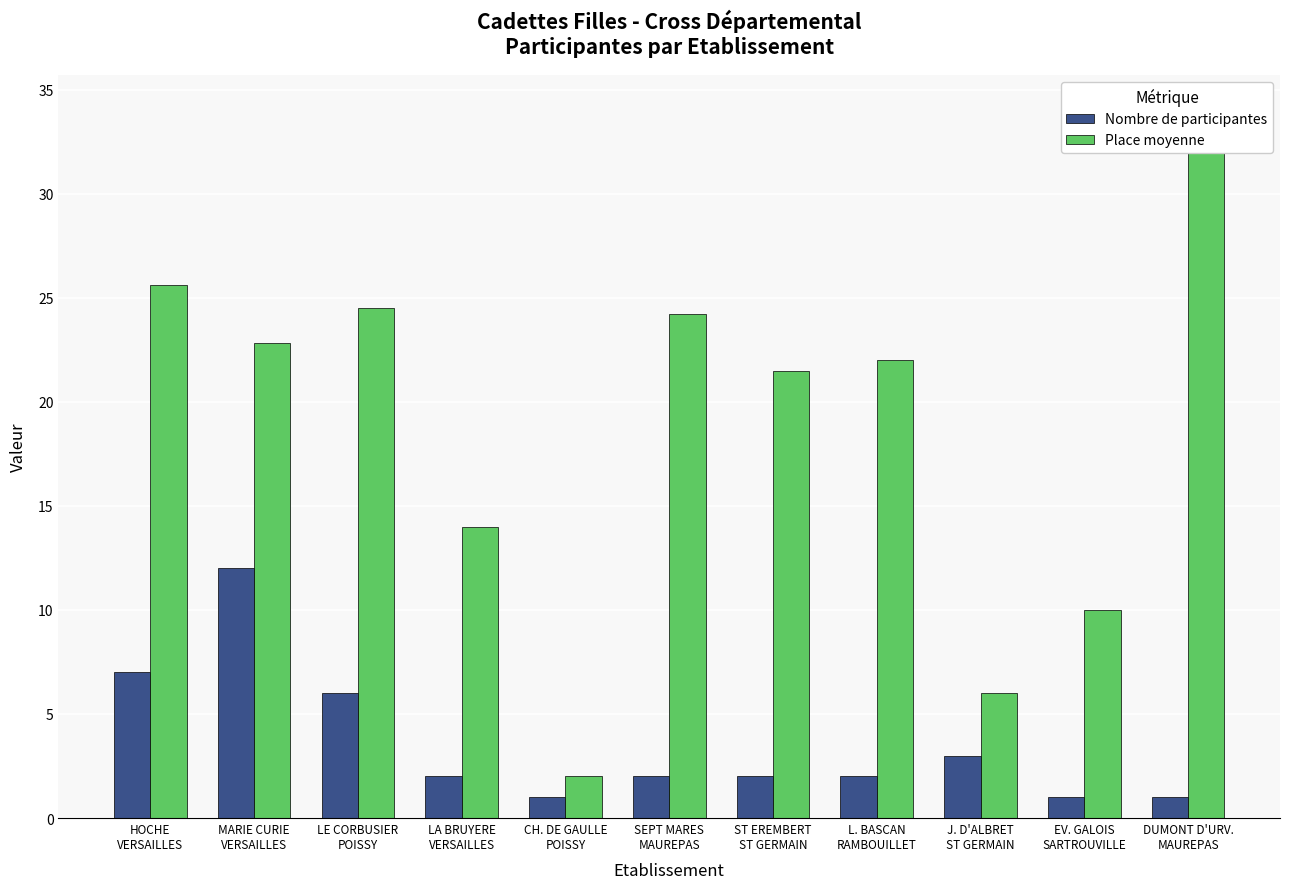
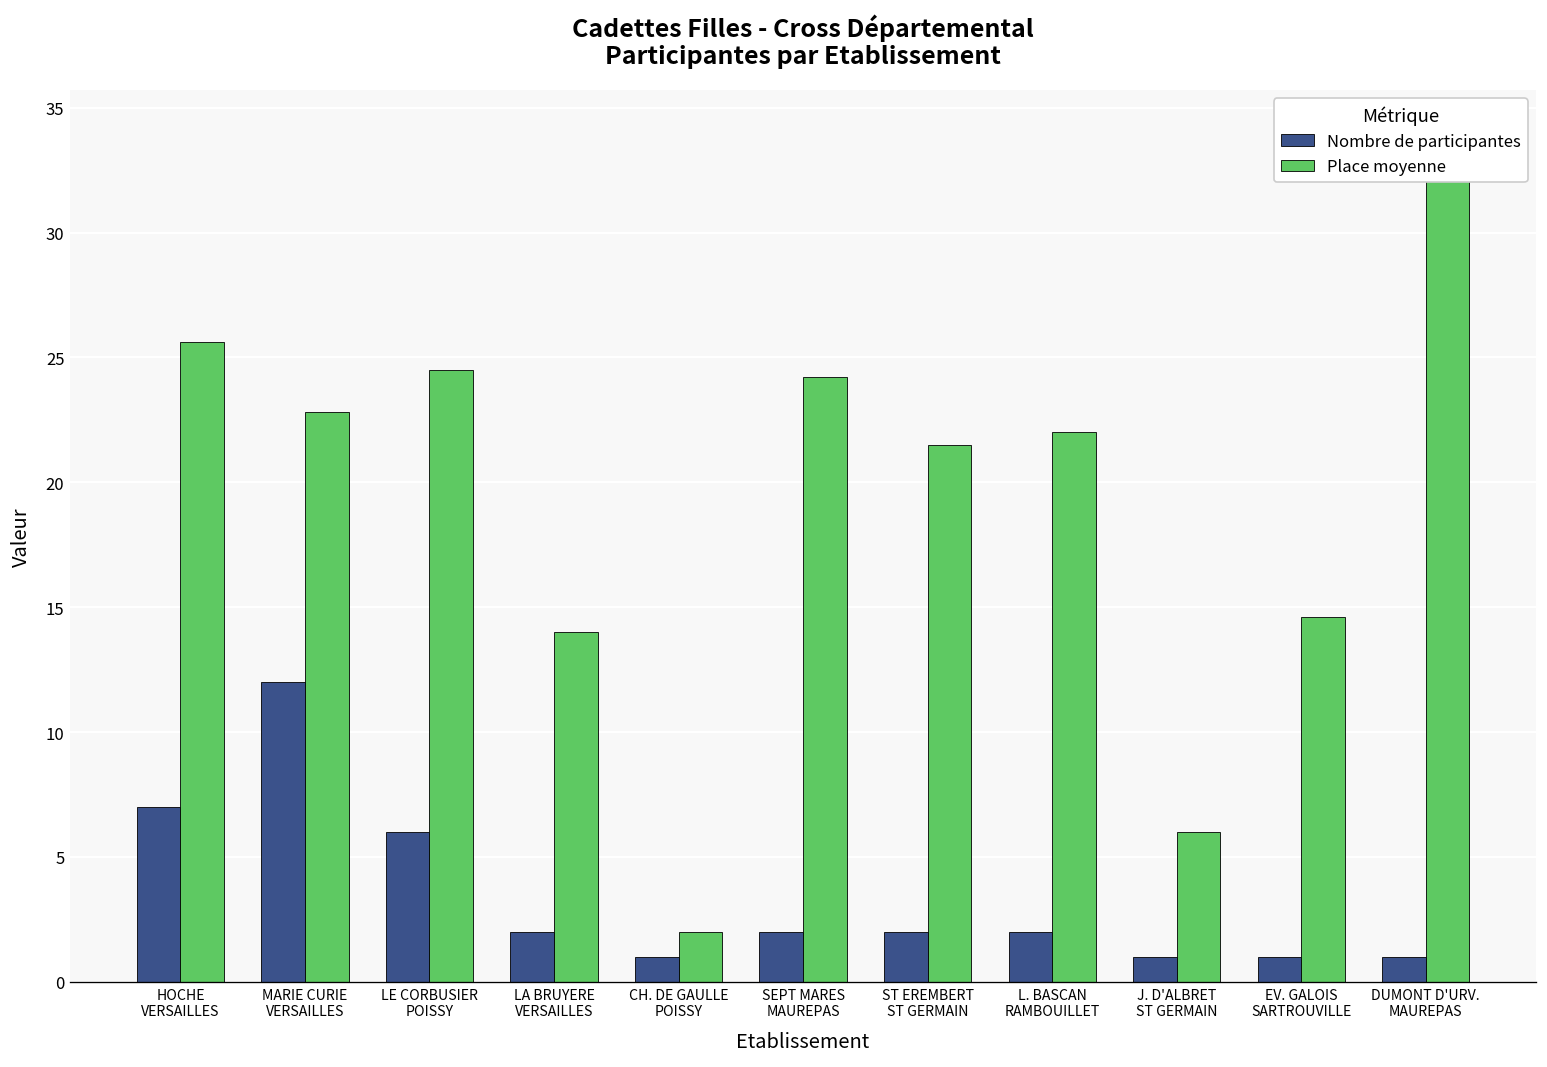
  {
    "Nombre de participantes": {
      "HOCHE VERSAILLES": 7,
      "MARIE CURIE VERSAILLES": 12,
      "LE CORBUSIER POISSY": 6,
      "LA BRUYERE VERSAILLES": 2,
      "CH. DE GAULLE POISSY": 1,
      "SEPT MARES MAUREPAS": 2,
      "ST EREMBERT ST GERMAIN": 2,
      "L. BASCAN RAMBOUILLET": 2,
-     "J. D'ALBRET ST GERMAIN": 3,
+     "J. D'ALBRET ST GERMAIN": 1,
      "EV. GALOIS SARTROUVILLE": 1,
      "DUMONT D'URV. MAUREPAS": 1
    },
    "Place moyenne": {
      "HOCHE VERSAILLES": 25.6,
      "MARIE CURIE VERSAILLES": 22.8,
      "LE CORBUSIER POISSY": 24.5,
      "LA BRUYERE VERSAILLES": 14.0,
      "CH. DE GAULLE POISSY": 2.0,
      "SEPT MARES MAUREPAS": 24.2,
      "ST EREMBERT ST GERMAIN": 21.5,
      "L. BASCAN RAMBOUILLET": 22.0,
      "J. D'ALBRET ST GERMAIN": 6.0,
-     "EV. GALOIS SARTROUVILLE": 10.0
+     "EV. GALOIS SARTROUVILLE": 14.6
    }
  }
